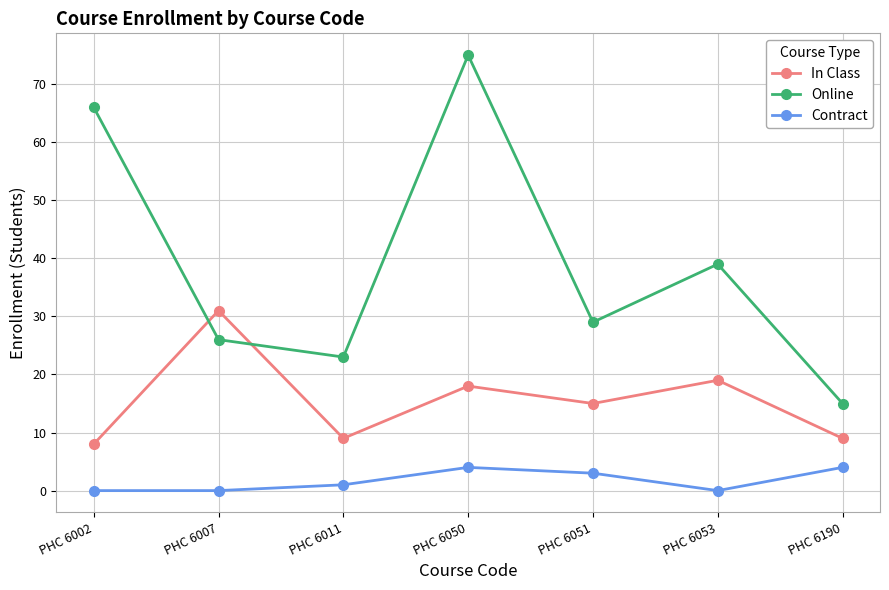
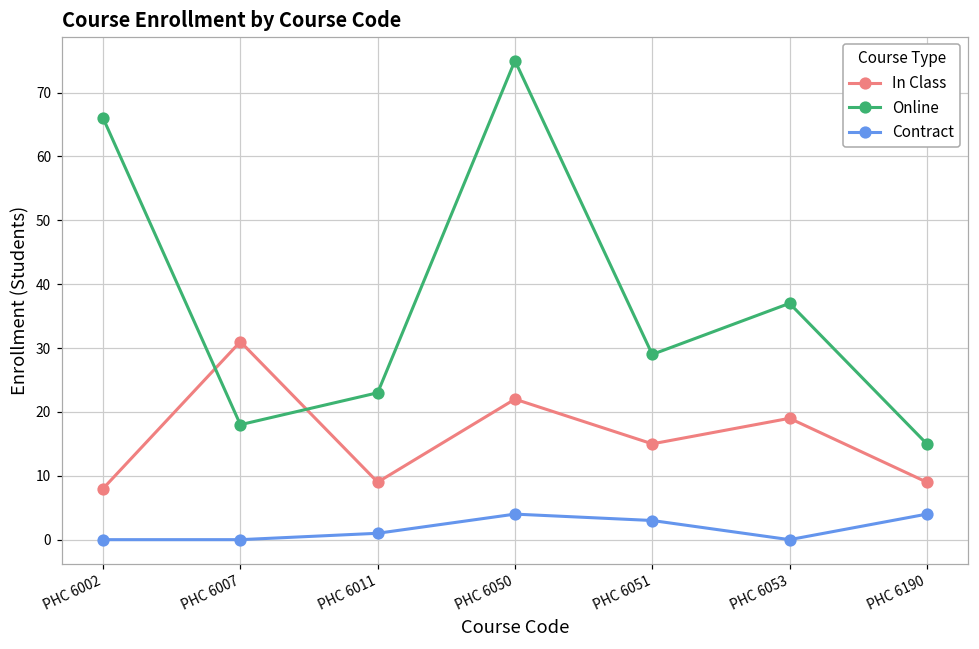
  {
    "In Class": {
      "PHC 6002": 8,
      "PHC 6007": 31,
      "PHC 6011": 9,
-     "PHC 6050": 18,
+     "PHC 6050": 22,
      "PHC 6051": 15,
      "PHC 6053": 19,
      "PHC 6190": 9
    },
    "Online": {
      "PHC 6002": 66,
-     "PHC 6007": 26,
+     "PHC 6007": 18,
      "PHC 6011": 23,
      "PHC 6050": 75,
      "PHC 6051": 29,
-     "PHC 6053": 39,
+     "PHC 6053": 37,
      "PHC 6190": 15
    },
    "Contract": {
      "PHC 6002": 0,
      "PHC 6007": 0,
      "PHC 6011": 1,
      "PHC 6050": 4,
      "PHC 6051": 3,
      "PHC 6053": 0,
      "PHC 6190": 4
    }
  }
